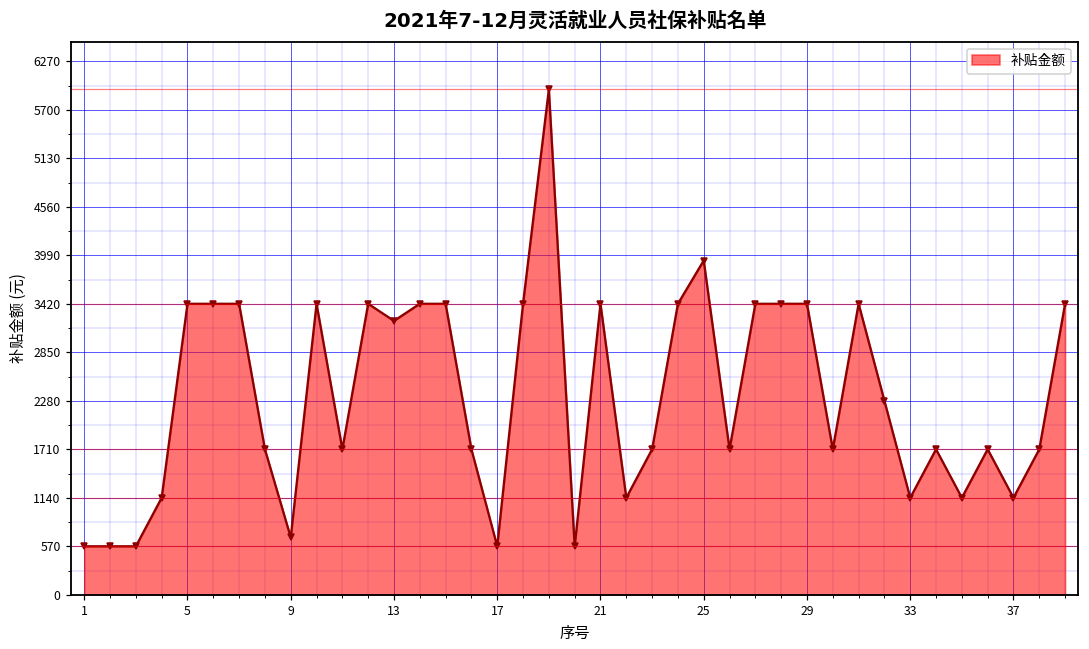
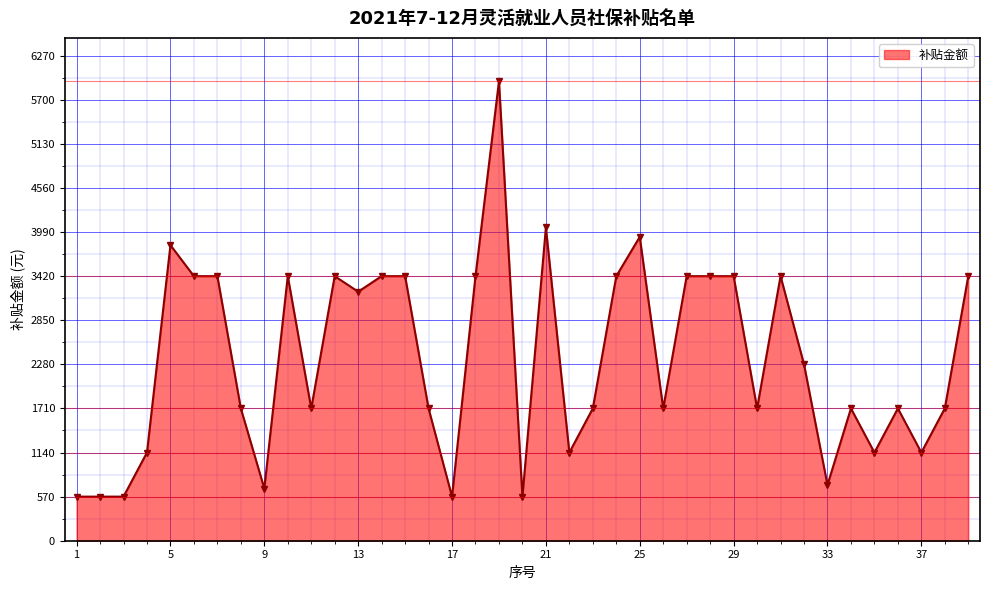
  {
    "1": 600,
-   "5": 3400,
+   "5": 3800,
    "9": 700,
    "13": 3200,
    "17": 600,
-   "21": 3400,
+   "21": 4000,
    "25": 3900,
    "29": 3400,
-   "33": 1100,
+   "33": 700,
    "37": 1100
  }
